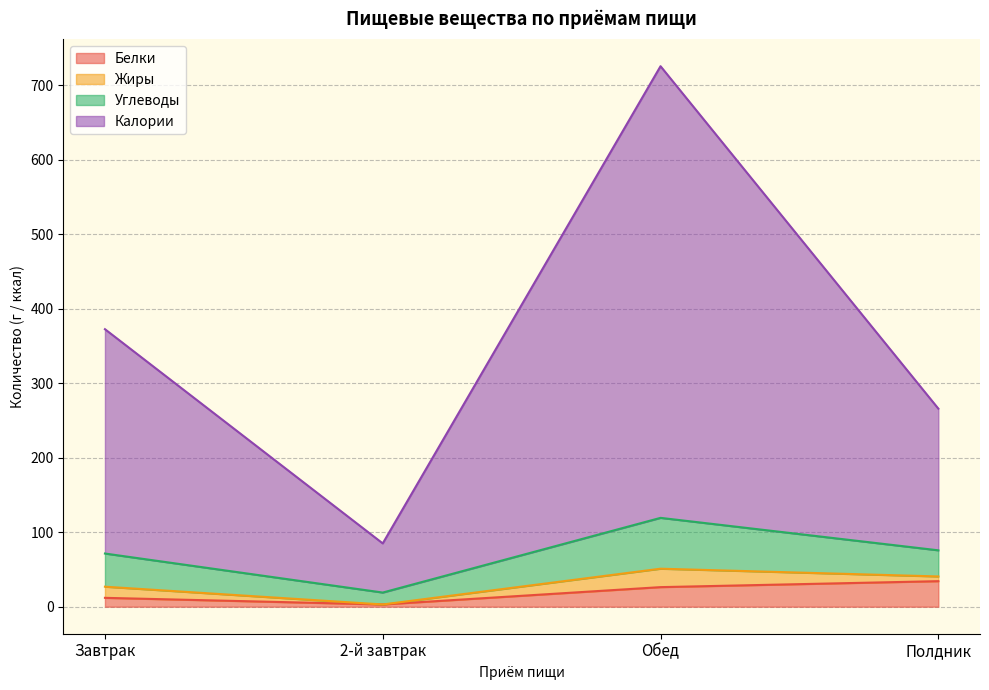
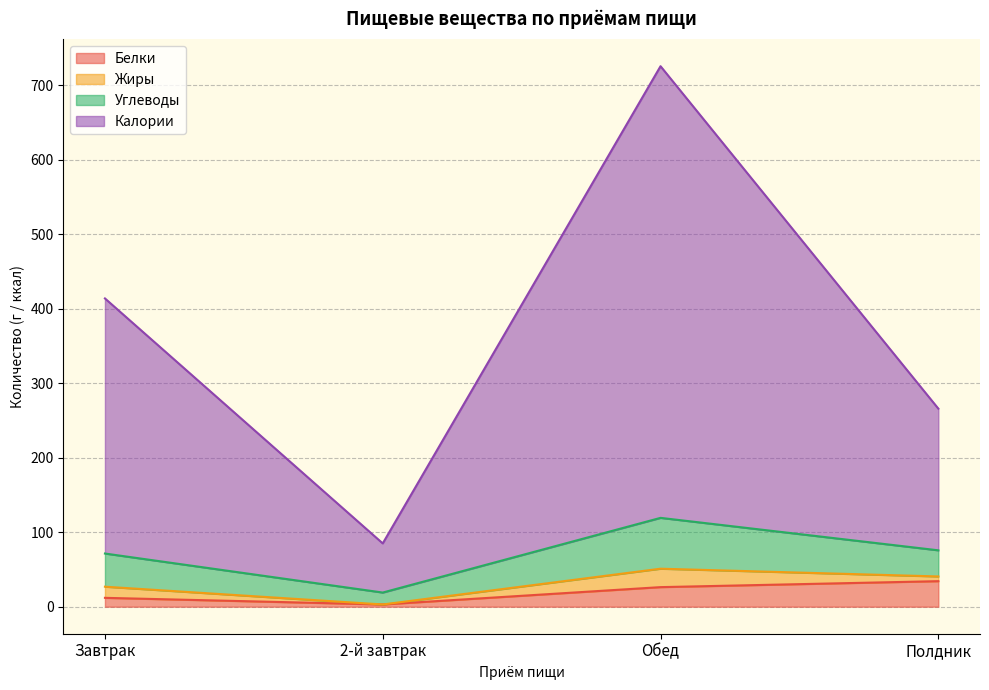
  {
    "Белки": {
      "Завтрак": 10,
      "Обед": 30,
      "Полдник": 30
    },
    "Жиры": {
      "Завтрак": 10,
      "Обед": 20,
      "Полдник": 10
    },
    "Углеводы": {
      "Завтрак": 40,
      "2-й завтрак": 20,
      "Обед": 70,
      "Полдник": 40
    },
    "Калории": {
-     "Завтрак": 300,
+     "Завтрак": 340,
      "2-й завтрак": 70,
      "Обед": 610,
      "Полдник": 190
    }
  }
